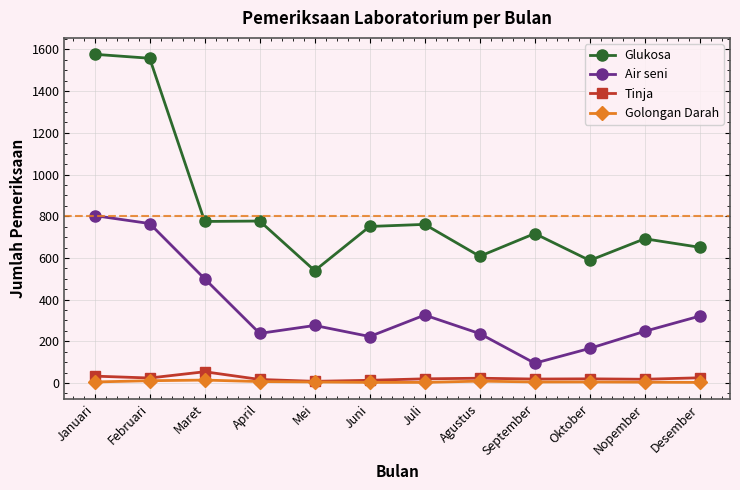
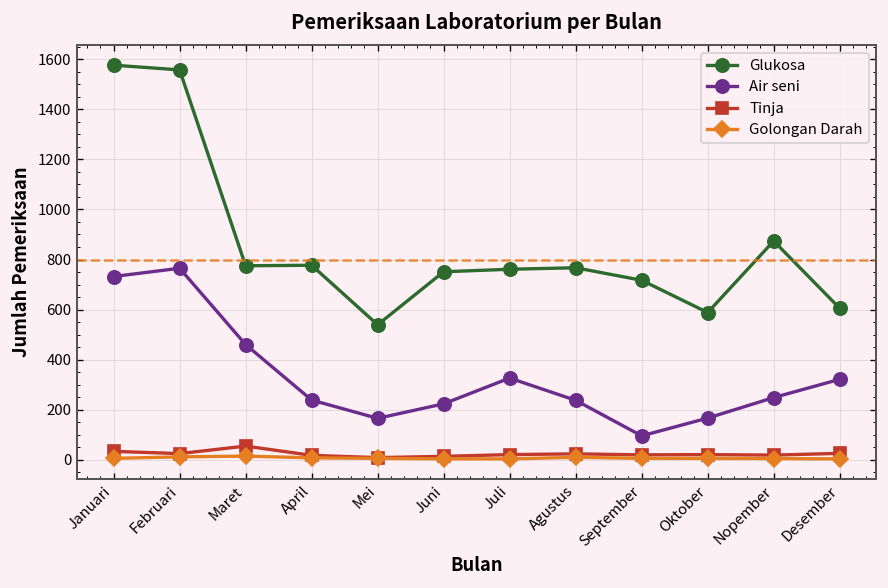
  {
    "Glukosa": {
      "Januari": 1580,
      "Februari": 1560,
      "Maret": 780,
      "April": 780,
      "Mei": 540,
      "Juni": 750,
      "Juli": 760,
-     "Agustus": 610,
+     "Agustus": 770,
      "September": 720,
      "Oktober": 590,
-     "Nopember": 690,
-     "Desember": 650
+     "Nopember": 870,
+     "Desember": 610
    },
    "Air seni": {
-     "Januari": 800,
+     "Januari": 730,
      "Februari": 770,
-     "Maret": 500,
+     "Maret": 460,
      "April": 240,
-     "Mei": 280,
+     "Mei": 170,
      "Juni": 220,
      "Juli": 330,
      "Agustus": 240,
      "September": 100,
      "Oktober": 170,
      "Nopember": 250,
      "Desember": 320
    },
    "Tinja": {
      "Januari": 30,
      "Februari": 20,
      "Maret": 50,
      "Juli": 20,
      "Agustus": 20,
      "September": 20,
      "Oktober": 20,
      "Nopember": 20,
      "Desember": 30
    },
    "Golongan Darah": {
      "Januari": 10,
      "Februari": 10,
      "Maret": 10,
      "Juli": 0,
      "Agustus": 10,
      "September": 10,
      "Oktober": 10,
      "Nopember": 0,
      "Desember": 0
    }
  }
